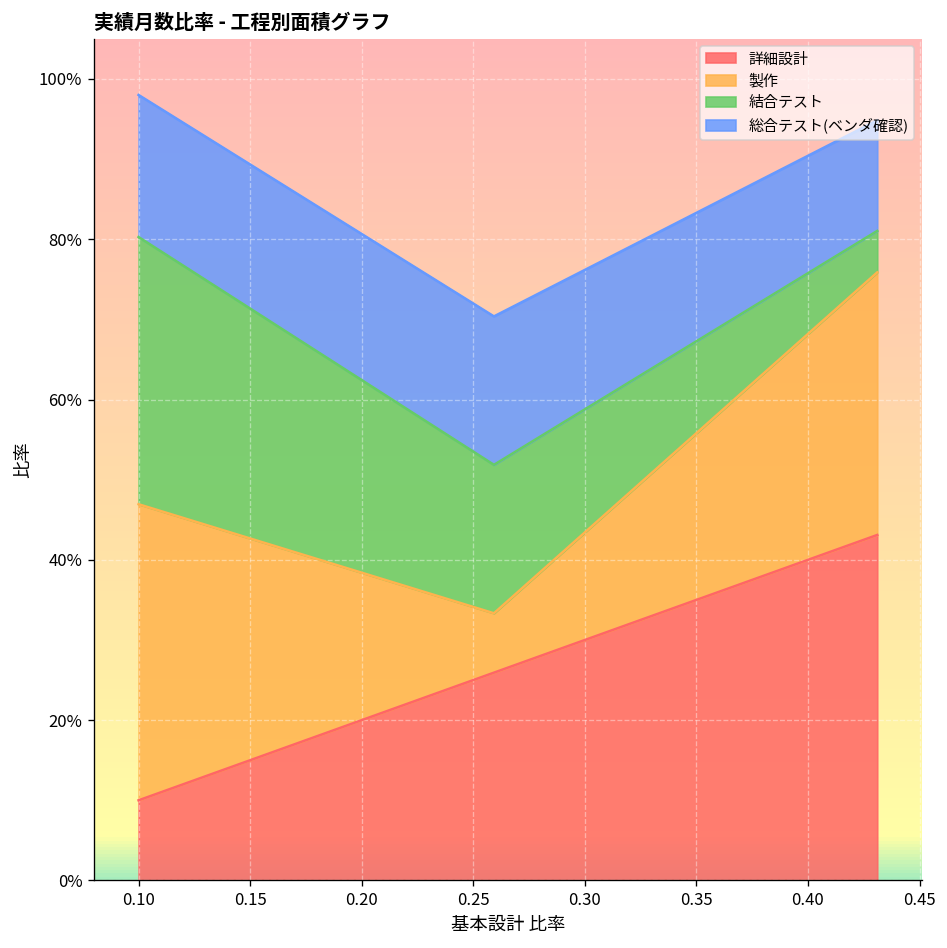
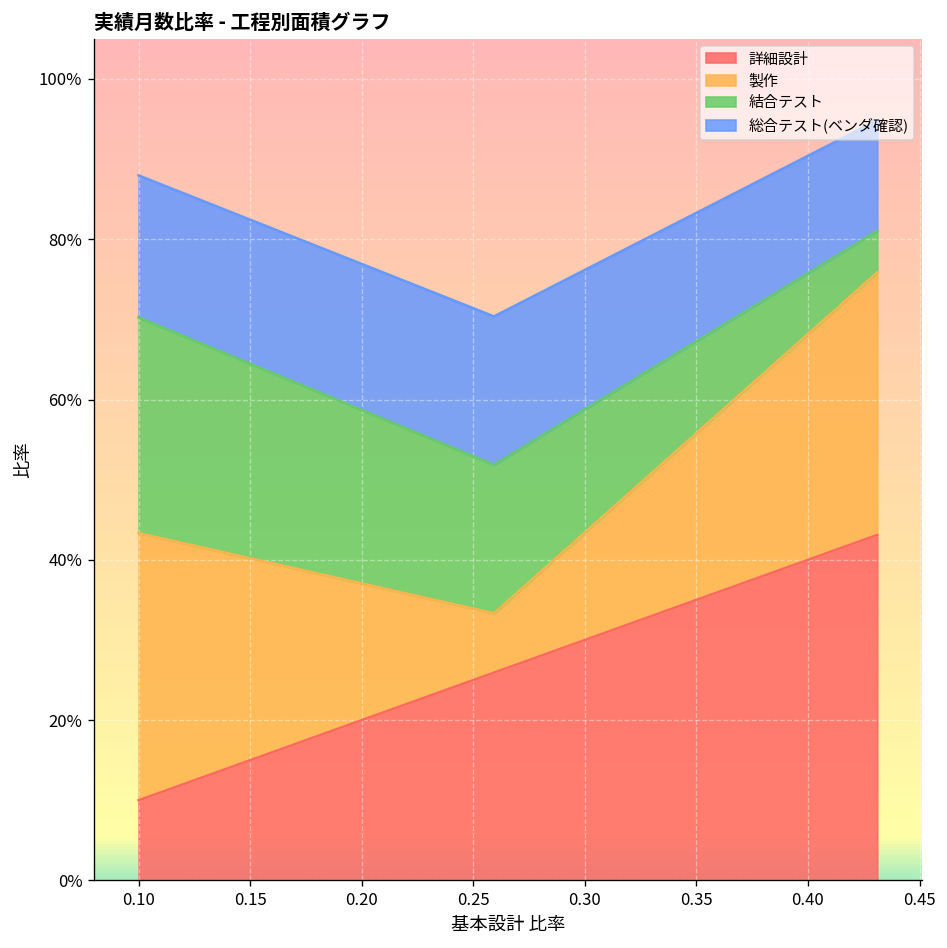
  {
    "詳細設計": {
      "0.10": "10%"
    },
    "製作": {
-     "0.10": "37%"
+     "0.10": "33%"
    },
    "結合テスト": {
-     "0.10": "33%"
+     "0.10": "27%"
    },
    "総合テスト(ベンダ確認)": {
      "0.10": "18%"
    }
  }
